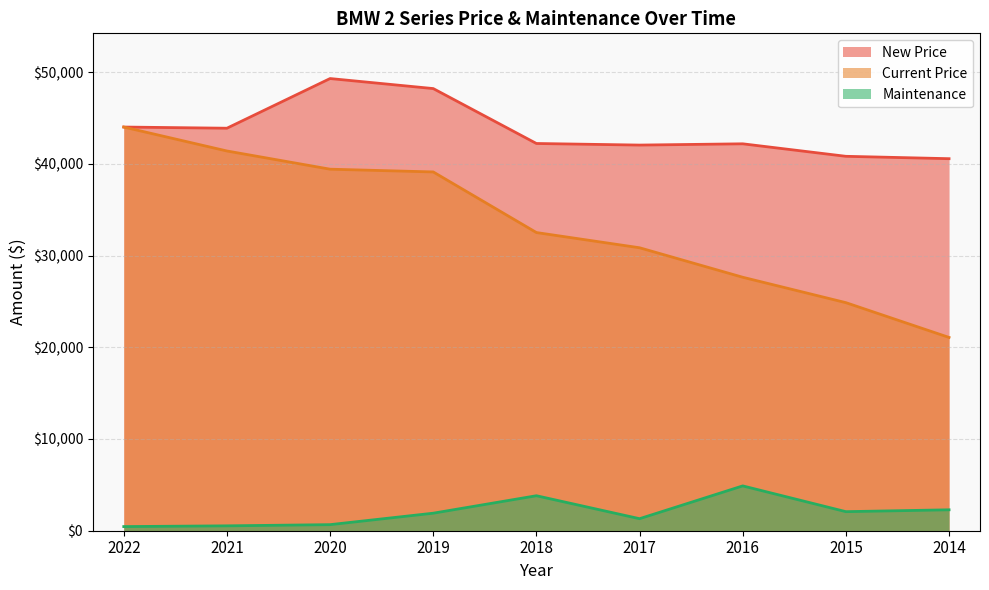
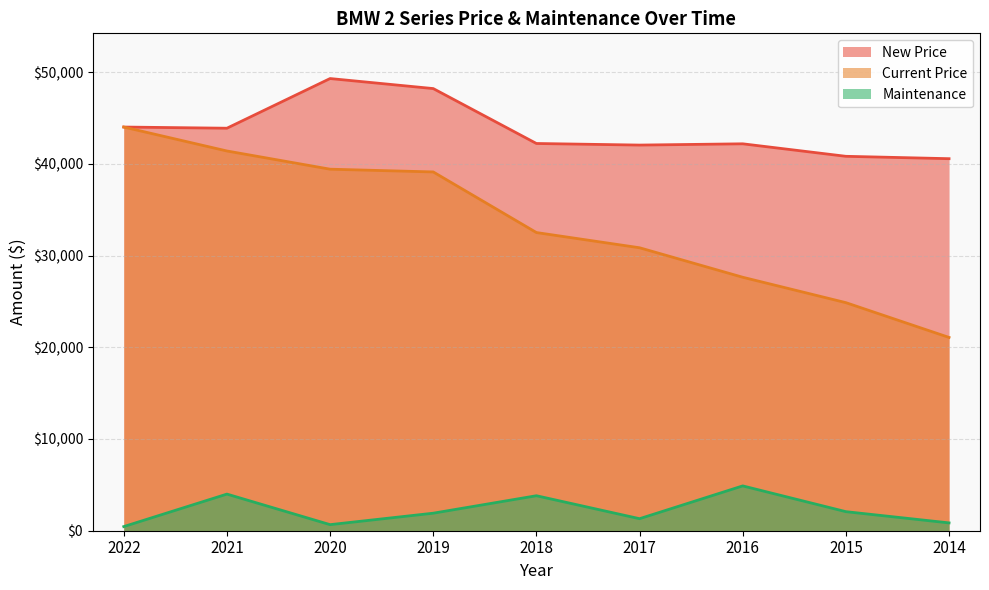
  {
    "Maintenance": {
      "2022": "$0",
-     "2021": "$1,000",
+     "2021": "$4,000",
      "2020": "$1,000",
      "2019": "$2,000",
      "2018": "$4,000",
      "2017": "$1,000",
      "2016": "$5,000",
      "2015": "$2,000",
-     "2014": "$2,000"
+     "2014": "$1,000"
    }
  }
